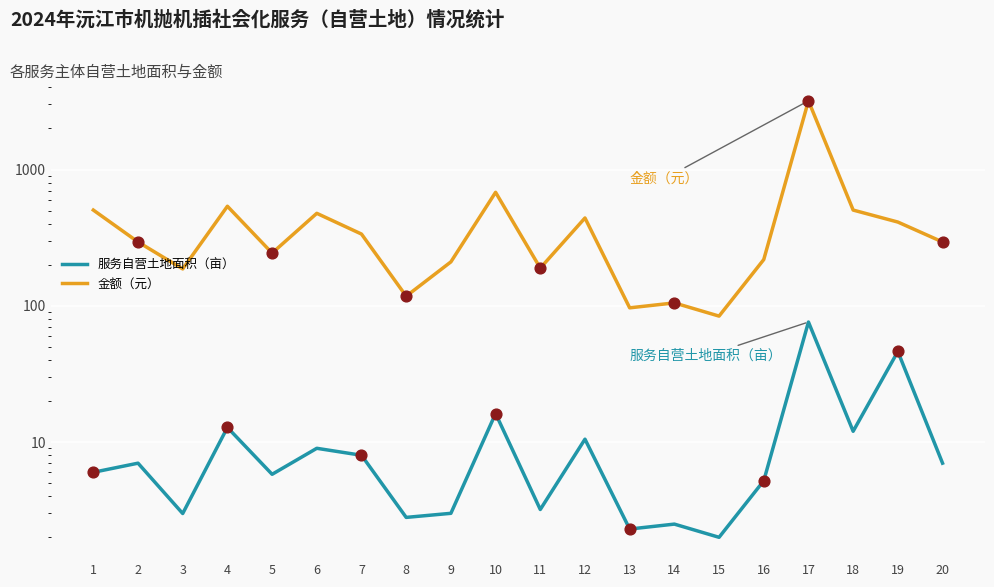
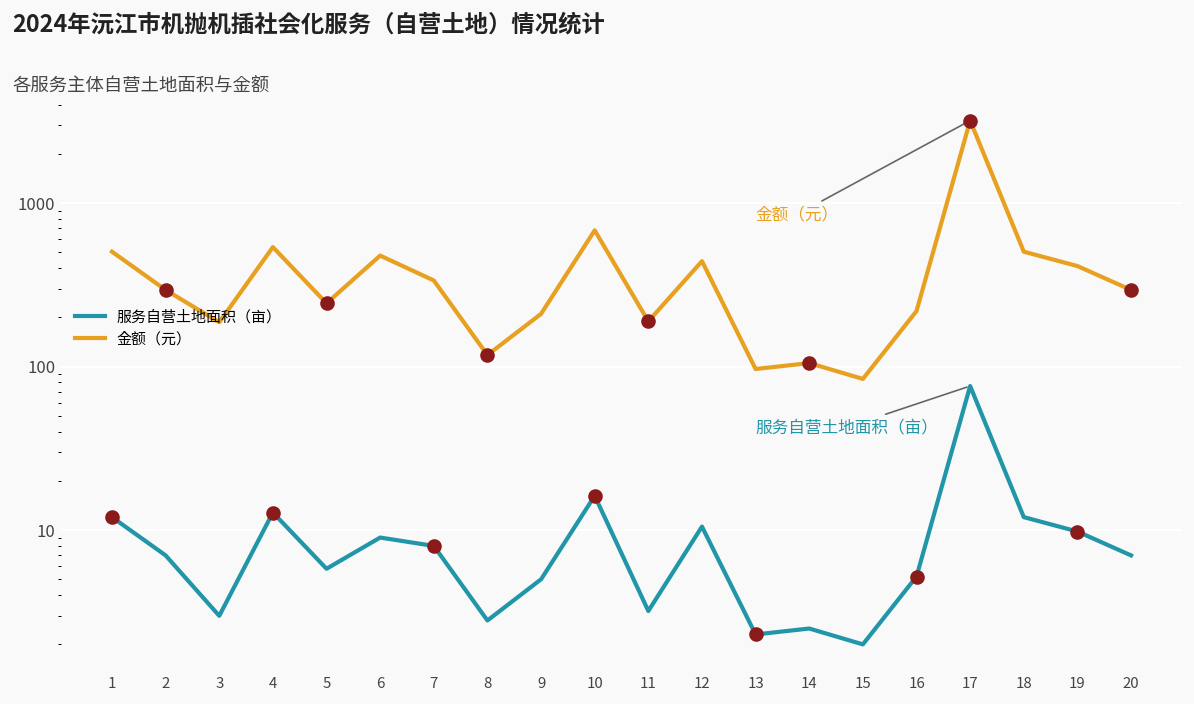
  {
    "服务自营土地面积（亩）": {
-     "1": 6,
+     "1": 12,
      "2": 7,
      "3": 3,
      "5": 6,
      "6": 9,
      "8": 2.8,
-     "9": 3,
+     "9": 5,
      "11": 3.2,
      "12": 11,
      "14": 2.5,
      "15": 2,
      "17": 80,
      "18": 12,
-     "19": 46,
+     "19": 10,
      "20": 7
    },
    "金额（元）": {
      "1": 500,
      "3": 190,
      "4": 540,
      "6": 480,
      "7": 340,
      "9": 210,
      "10": 700,
      "12": 440,
      "13": 100,
      "15": 80,
      "16": 220,
      "18": 500,
      "19": 410
    }
  }
